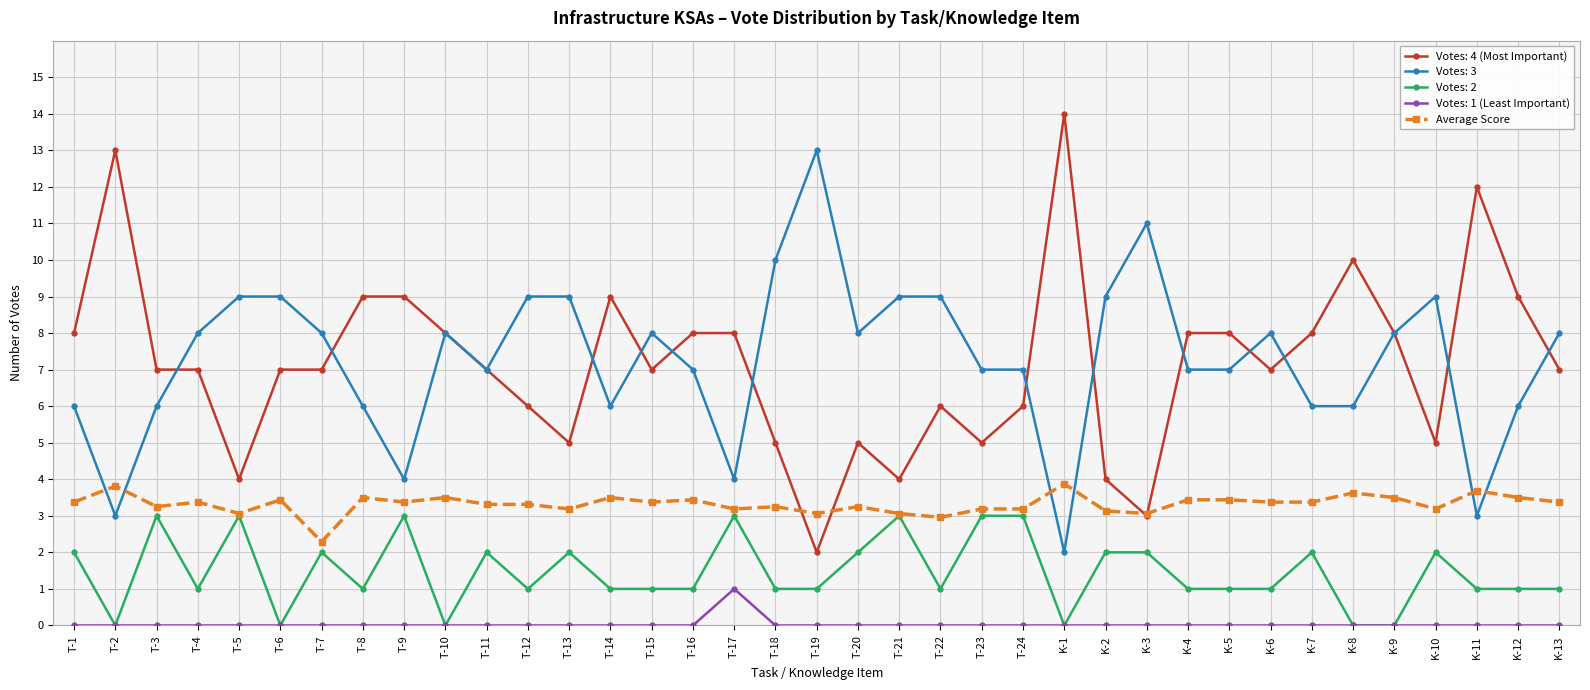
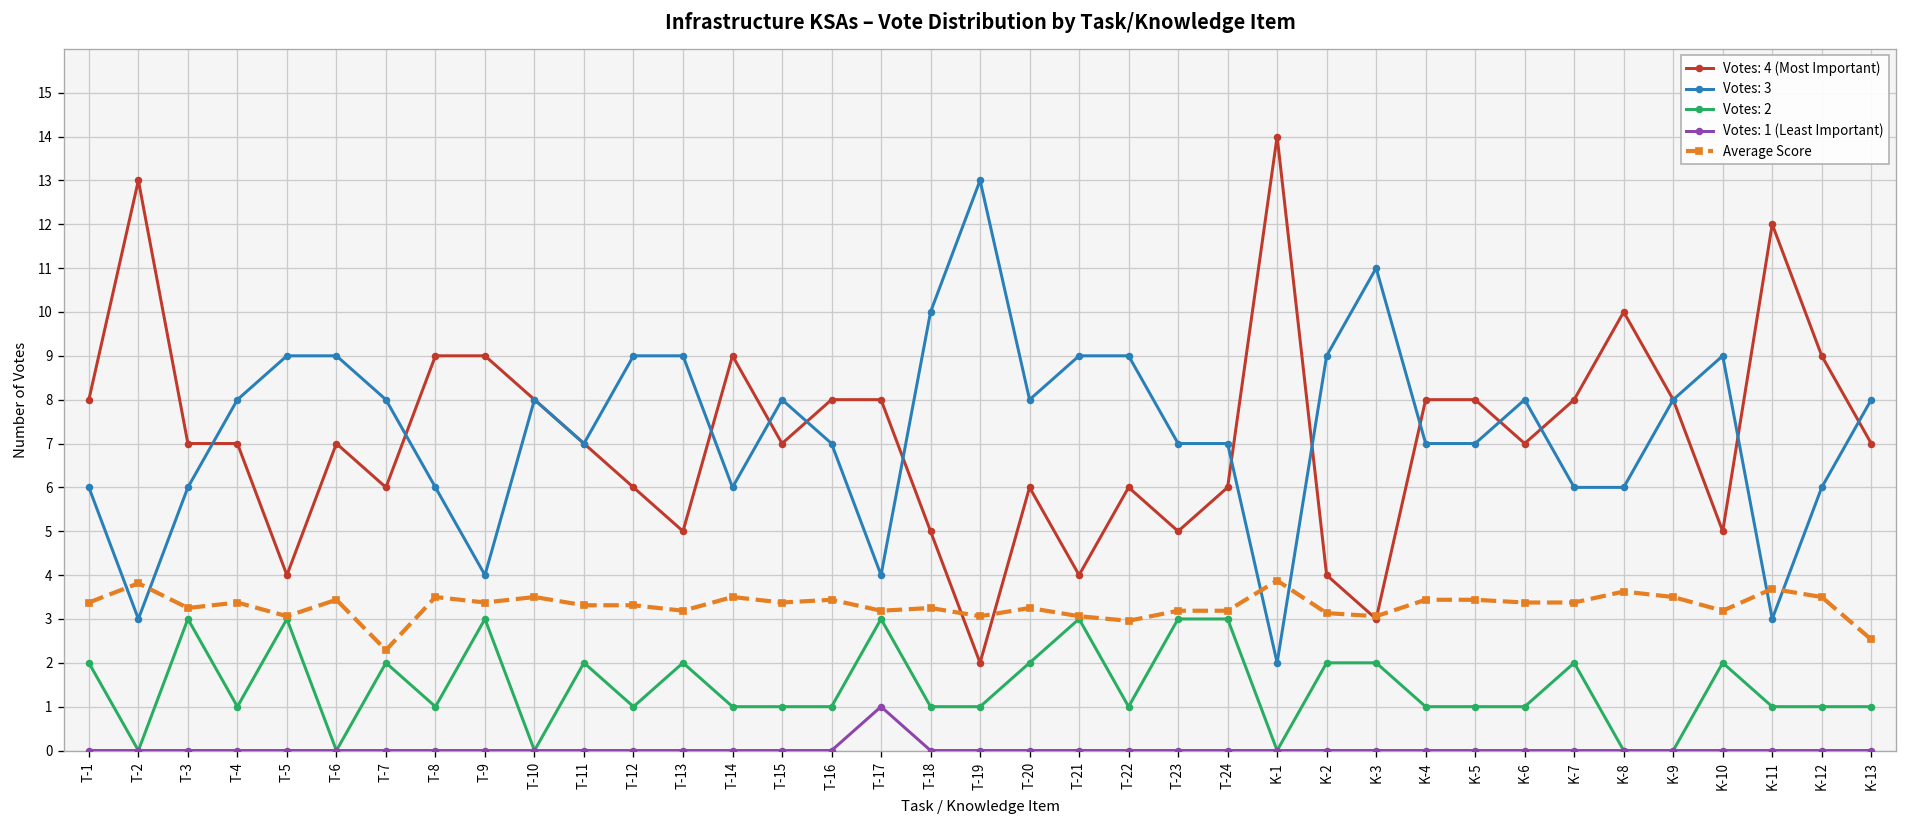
  {
    "Votes: 4 (Most Important)": {
      "T-1": 8,
      "T-2": 13,
      "T-3": 7,
      "T-4": 7,
      "T-5": 4,
      "T-6": 7,
-     "T-7": 7,
+     "T-7": 6,
      "T-8": 9,
      "T-9": 9,
      "T-12": 6,
      "T-13": 5,
      "T-14": 9,
      "T-15": 7,
      "T-16": 8,
      "T-17": 8,
      "T-18": 5,
      "T-19": 2,
-     "T-20": 5,
+     "T-20": 6,
      "T-21": 4,
      "T-22": 6,
      "T-23": 5,
      "T-24": 6,
      "K-1": 14,
      "K-2": 4,
      "K-4": 8,
      "K-5": 8,
      "K-6": 7,
      "K-7": 8,
      "K-8": 10,
      "K-10": 5,
      "K-11": 12,
      "K-12": 9,
      "K-13": 7
    },
    "Votes: 3": {
      "T-1": 6.0,
      "T-2": 3.0,
      "T-3": 6.0,
      "T-4": 8.0,
      "T-5": 9.0,
      "T-6": 9.0,
      "T-7": 8.0,
      "T-8": 6.0,
      "T-9": 4.0,
      "T-12": 9.0,
      "T-13": 9.0,
      "T-14": 6.0,
      "T-15": 8.0,
      "T-16": 7.0,
      "T-17": 4.0,
      "T-18": 10.0,
      "T-19": 13.0,
      "T-20": 8.0,
      "T-21": 9.0,
      "T-22": 9.0,
      "T-23": 7.0,
      "T-24": 7.0,
      "K-1": 2.0,
      "K-2": 9.0,
      "K-3": 11.0,
      "K-4": 7.0,
      "K-5": 7.0,
      "K-6": 8.0,
      "K-7": 6.0,
      "K-8": 6.0,
      "K-10": 9.0,
      "K-11": 3.0,
      "K-12": 6.0,
      "K-13": 8.0
    },
    "Votes: 2": {
      "T-1": 2.0,
      "T-3": 3.0,
      "T-4": 1.0,
      "T-7": 2.0,
      "T-8": 1.0,
      "T-9": 3.0,
      "T-11": 2.0,
      "T-12": 1.0,
      "T-13": 2.0,
      "T-14": 1.0,
      "T-15": 1.0,
      "T-16": 1.0,
      "T-17": 3.0,
      "T-18": 1.0,
      "T-19": 1.0,
      "T-20": 2.0,
      "T-22": 1.0,
      "T-23": 3.0,
      "T-24": 3.0,
      "K-2": 2.0,
      "K-3": 2.0,
      "K-4": 1.0,
      "K-5": 1.0,
      "K-6": 1.0,
      "K-7": 2.0,
      "K-10": 2.0,
      "K-11": 1.0,
      "K-12": 1.0,
      "K-13": 1.0
    },
    "Votes: 1 (Least Important)": {
      "T-1": 0.0,
      "T-3": 0.0,
      "T-4": 0.0,
      "T-5": 0.0,
      "T-7": 0.0,
      "T-8": 0.0,
      "T-9": 0.0,
      "T-11": 0.0,
      "T-12": 0.0,
      "T-13": 0.0,
      "T-14": 0.0,
      "T-15": 0.0,
      "T-16": 0.0,
      "T-17": 1.0,
      "T-18": 0.0,
      "T-19": 0.0,
      "T-20": 0.0,
      "T-21": 0.0,
      "T-22": 0.0,
      "T-23": 0.0,
      "T-24": 0.0,
      "K-2": 0.0,
      "K-3": 0.0,
      "K-4": 0.0,
      "K-5": 0.0,
      "K-6": 0.0,
      "K-7": 0.0,
      "K-10": 0.0,
      "K-11": 0.0,
      "K-12": 0.0,
      "K-13": 0.0
    },
    "Average Score": {
      "T-1": 3.4,
      "T-2": 3.8,
      "T-3": 3.3,
      "T-4": 3.4,
      "T-6": 3.4,
      "T-7": 2.3,
      "T-8": 3.5,
      "T-9": 3.4,
      "T-10": 3.5,
      "T-11": 3.3,
      "T-12": 3.3,
      "T-13": 3.2,
      "T-14": 3.5,
      "T-15": 3.4,
      "T-16": 3.4,
      "T-17": 3.2,
      "T-18": 3.3,
      "T-19": 3.1,
      "T-20": 3.3,
      "T-22": 3.0,
      "T-23": 3.2,
      "T-24": 3.2,
      "K-1": 3.9,
      "K-2": 3.1,
      "K-4": 3.4,
      "K-5": 3.4,
      "K-6": 3.4,
      "K-7": 3.4,
      "K-8": 3.6,
      "K-9": 3.5,
      "K-10": 3.2,
      "K-11": 3.7,
      "K-12": 3.5,
-     "K-13": 3.4
+     "K-13": 2.5
    }
  }
